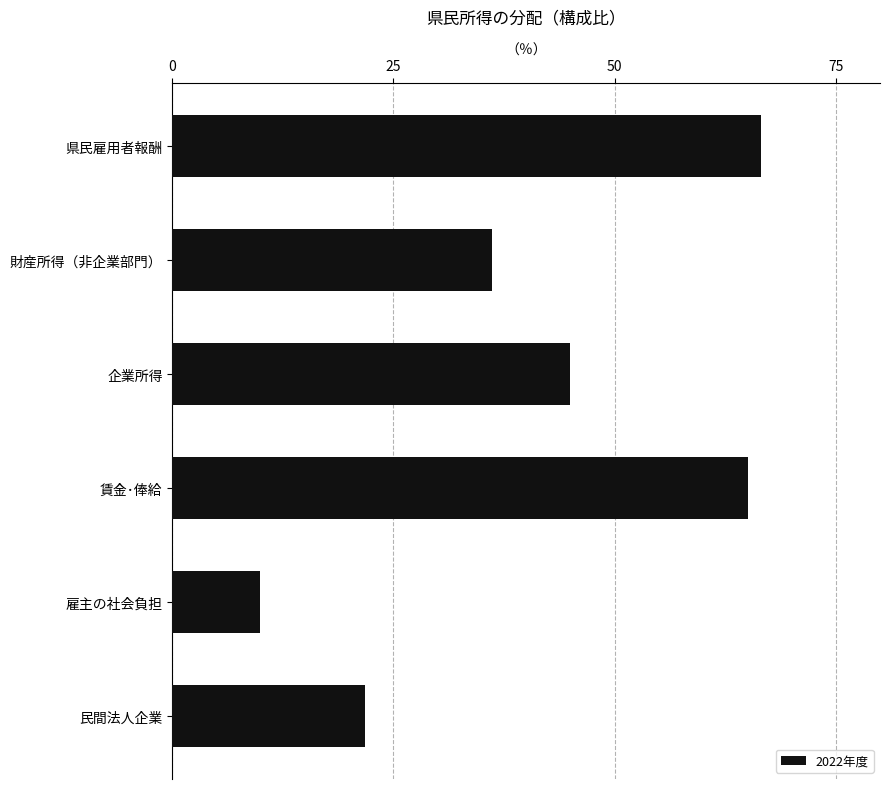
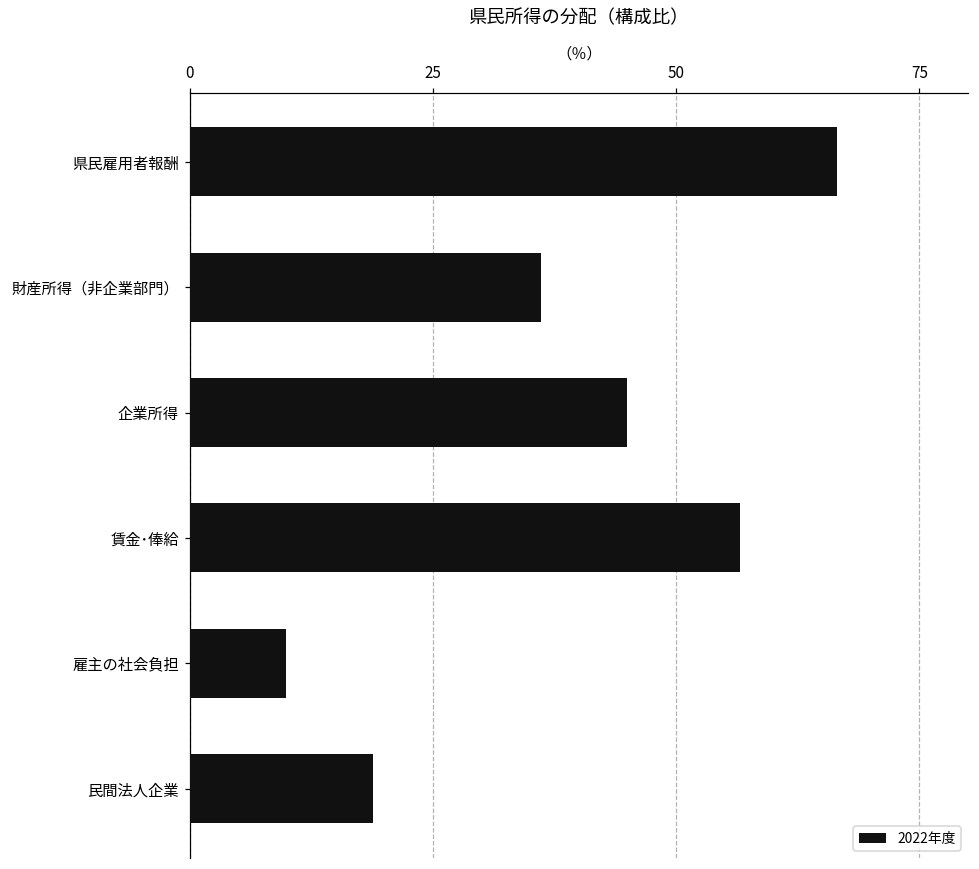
  {
    "県民雇用者報酬": 67,
    "財産所得（非企業部門）": 36,
    "企業所得": 45,
-   "賃金･俸給": 65,
+   "賃金･俸給": 57,
    "雇主の社会負担": 10,
-   "民間法人企業": 22
+   "民間法人企業": 19
  }
